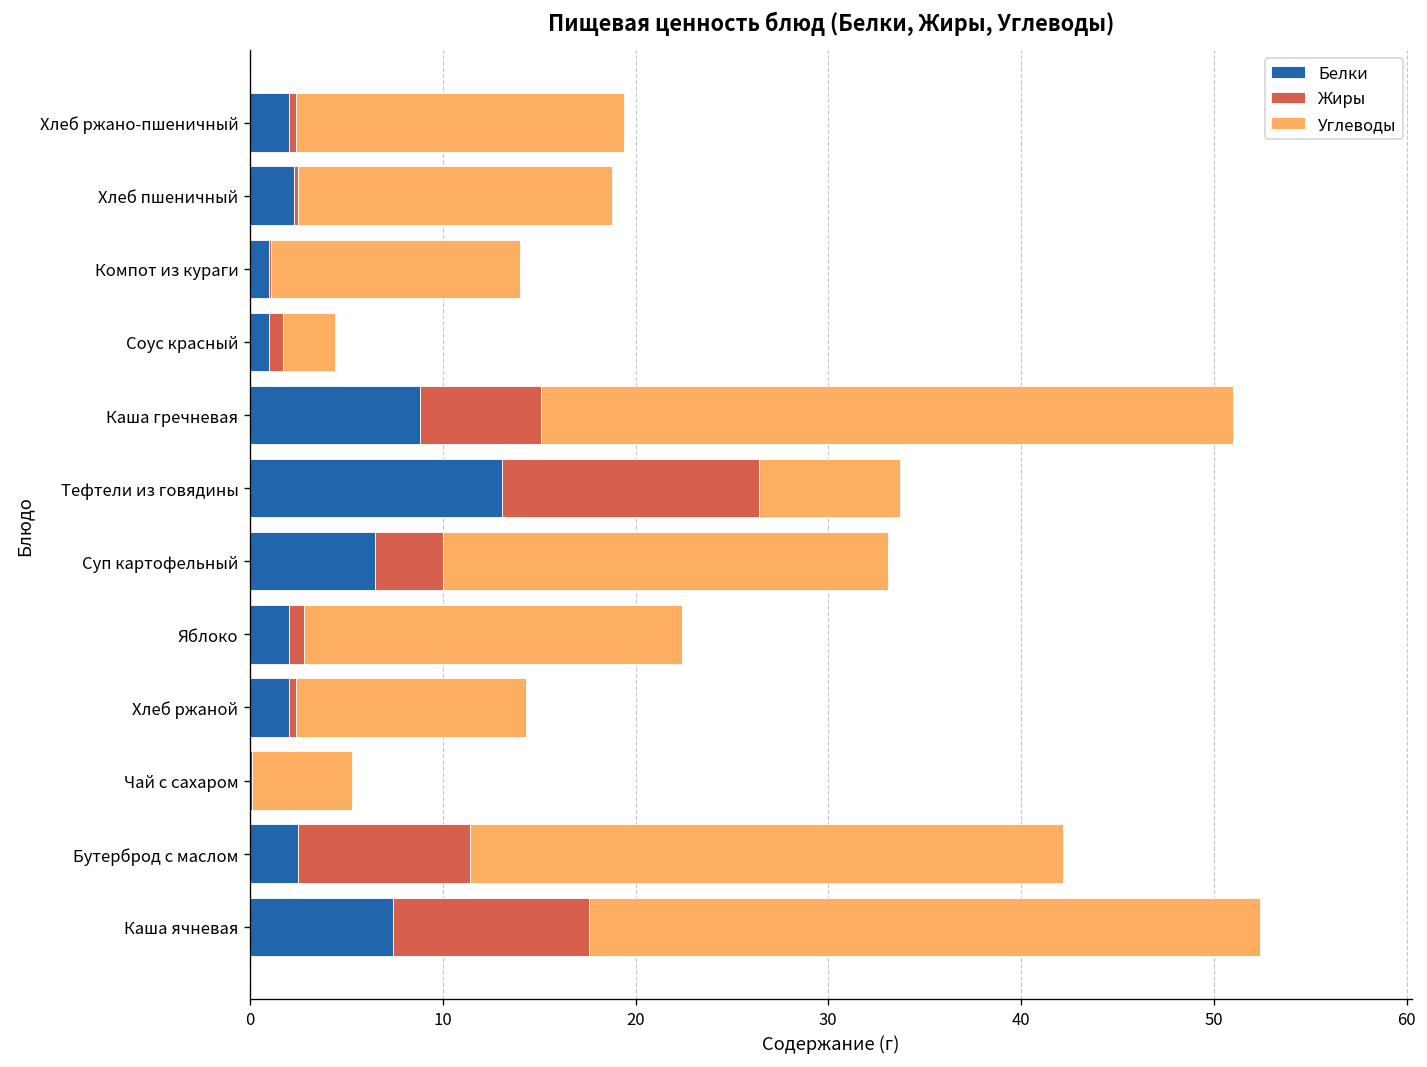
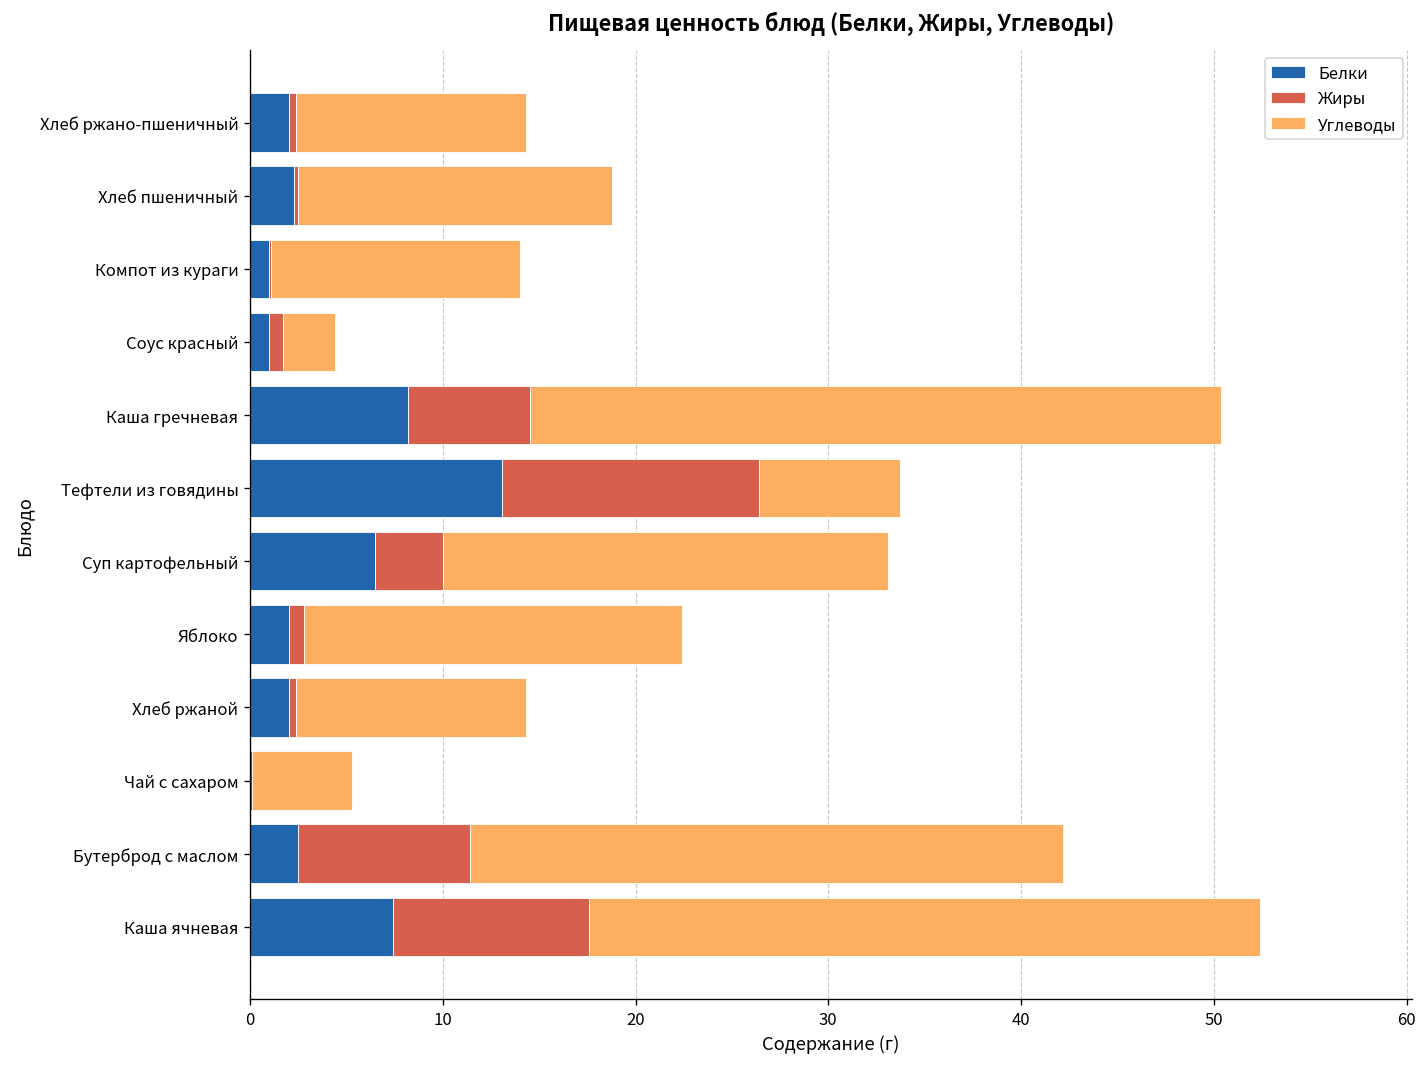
  {
    "Белки": {
      "Хлеб ржано-пшеничный": 2.0,
      "Хлеб пшеничный": 2.3,
      "Компот из кураги": 1.0,
      "Соус красный": 1.0,
-     "Каша гречневая": 8.8,
+     "Каша гречневая": 8.2,
      "Тефтели из говядины": 13.1,
      "Суп картофельный": 6.5,
      "Яблоко": 2.0,
      "Хлеб ржаной": 2.0,
      "Бутерброд с маслом": 2.5,
      "Каша ячневая": 7.4
    },
    "Жиры": {
      "Хлеб ржано-пшеничный": 0.4,
      "Хлеб пшеничный": 0.2,
      "Соус красный": 0.7,
      "Каша гречневая": 6.3,
      "Тефтели из говядины": 13.3,
      "Суп картофельный": 3.5,
      "Яблоко": 0.8,
      "Хлеб ржаной": 0.4,
      "Чай с сахаром": 0.0,
      "Бутерброд с маслом": 8.9,
      "Каша ячневая": 10.2
    },
    "Углеводы": {
-     "Хлеб ржано-пшеничный": 17.0,
+     "Хлеб ржано-пшеничный": 11.9,
      "Хлеб пшеничный": 16.3,
      "Компот из кураги": 12.9,
      "Соус красный": 2.7,
      "Каша гречневая": 35.9,
      "Тефтели из говядины": 7.3,
      "Суп картофельный": 23.1,
      "Яблоко": 19.6,
      "Хлеб ржаной": 11.9,
      "Чай с сахаром": 5.2,
      "Бутерброд с маслом": 30.8,
      "Каша ячневая": 34.8
    }
  }
